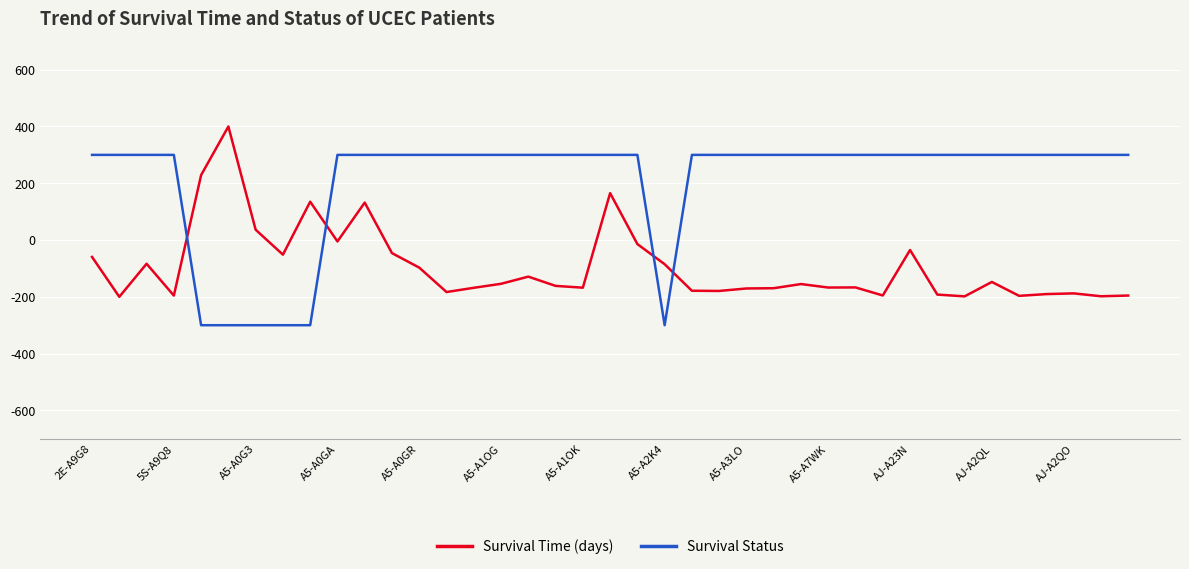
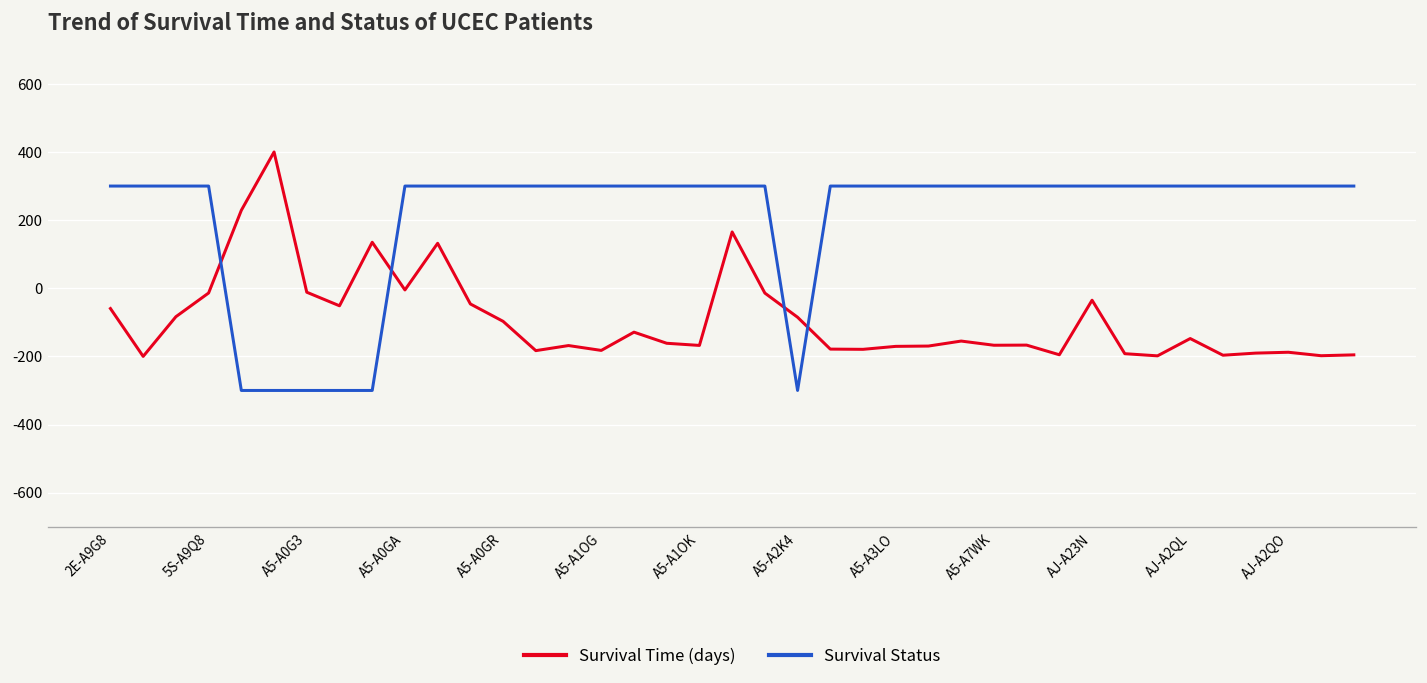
  {
    "Survival Time (days)": {
      "2E-A9G8": -60,
-     "5S-A9Q8": -200,
-     "A5-A0G3": 40,
+     "5S-A9Q8": -10,
+     "A5-A0G3": -10,
      "A5-A0GA": 0,
      "A5-A0GR": -100,
-     "A5-A1OG": -150,
+     "A5-A1OG": -180,
      "A5-A1OK": -170,
      "A5-A2K4": -90,
      "A5-A3LO": -170,
      "A5-A7WK": -170,
      "AJ-A23N": -40,
      "AJ-A2QL": -150,
      "AJ-A2QO": -190
    },
    "Survival Status": {
      "2E-A9G8": 300,
      "5S-A9Q8": 300,
      "A5-A0G3": -300,
      "A5-A0GA": 300,
      "A5-A0GR": 300,
      "A5-A1OG": 300,
      "A5-A1OK": 300,
      "A5-A2K4": -300,
      "A5-A3LO": 300,
      "A5-A7WK": 300,
      "AJ-A23N": 300,
      "AJ-A2QL": 300,
      "AJ-A2QO": 300
    }
  }
